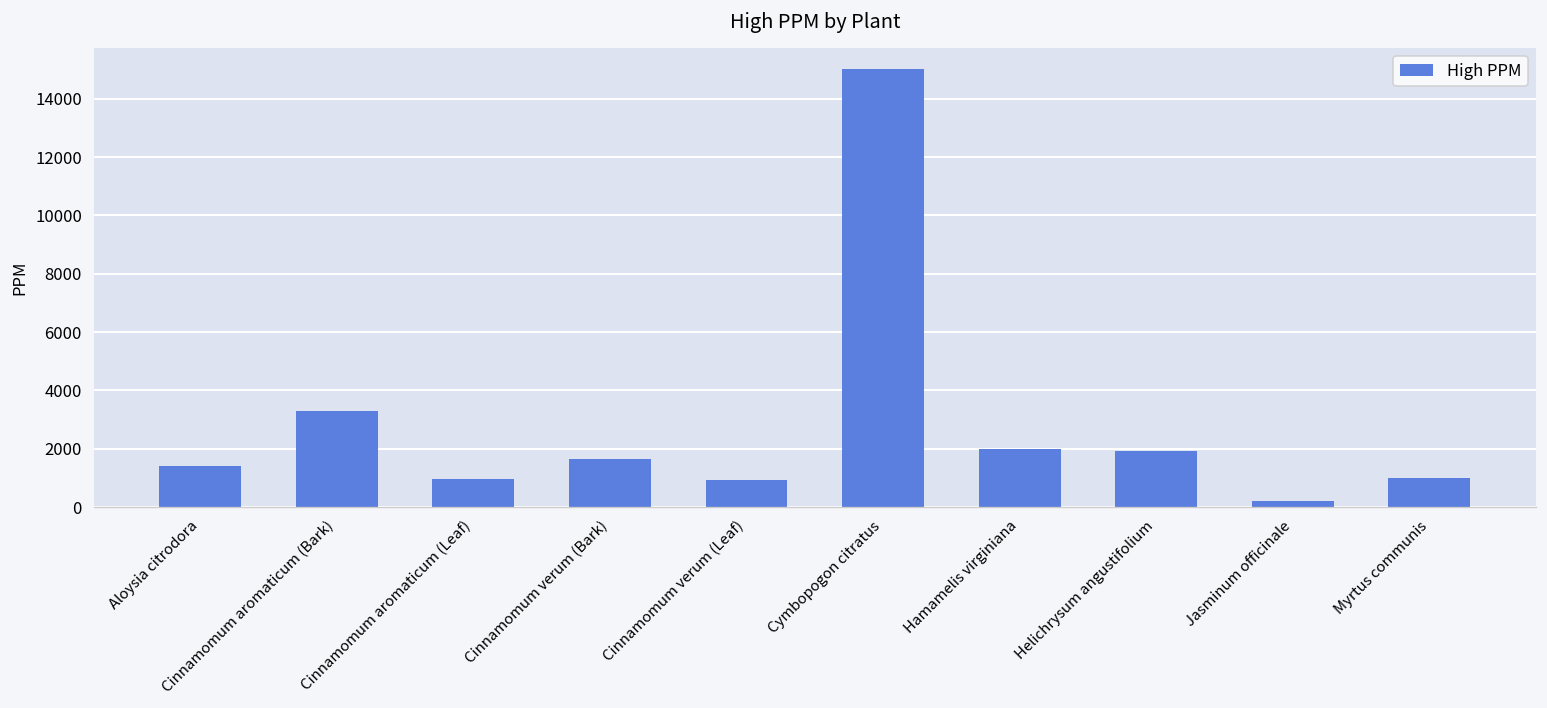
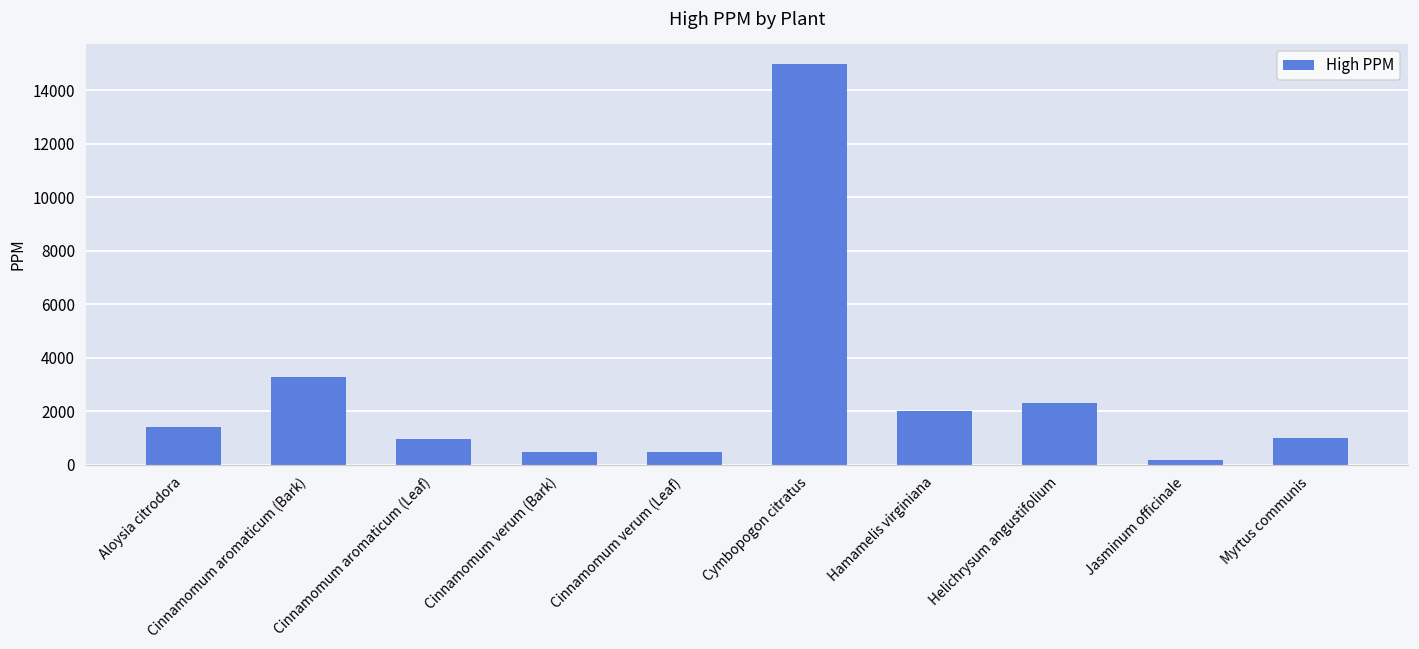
  {
    "Aloysia citrodora": 1400,
    "Cinnamomum aromaticum (Bark)": 3300,
    "Cinnamomum aromaticum (Leaf)": 1000,
-   "Cinnamomum verum (Bark)": 1700,
-   "Cinnamomum verum (Leaf)": 900,
+   "Cinnamomum verum (Bark)": 500,
+   "Cinnamomum verum (Leaf)": 500,
    "Cymbopogon citratus": 15000,
    "Hamamelis virginiana": 2000,
-   "Helichrysum angustifolium": 1900,
+   "Helichrysum angustifolium": 2300,
    "Jasminum officinale": 200,
    "Myrtus communis": 1000
  }
